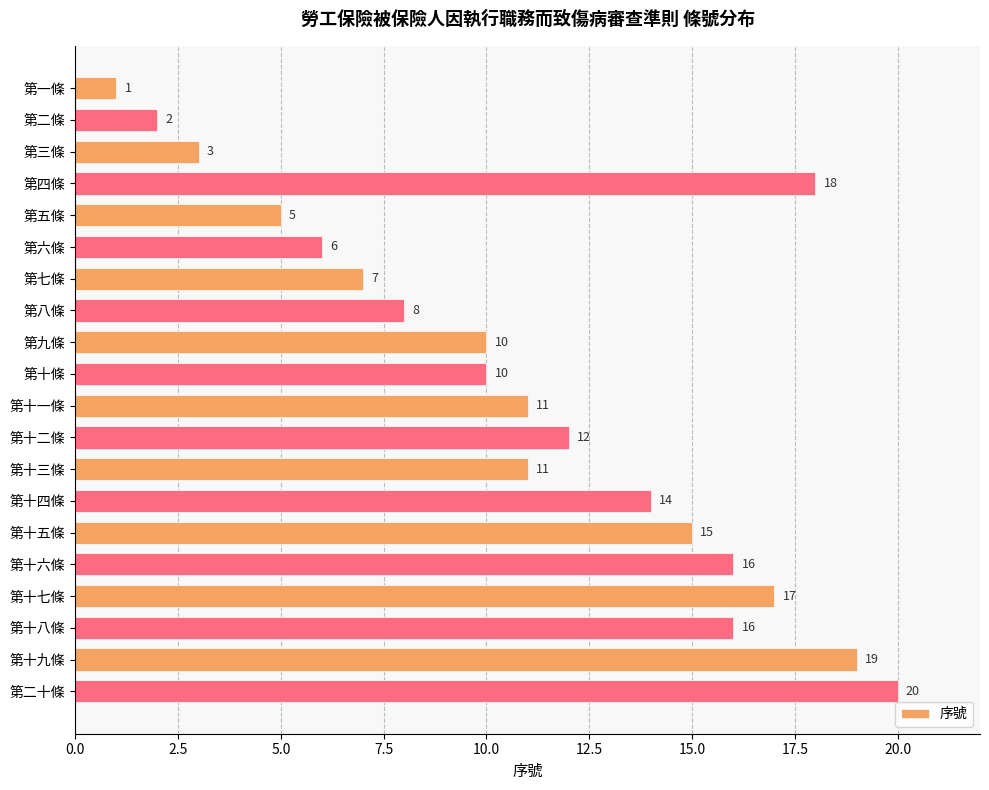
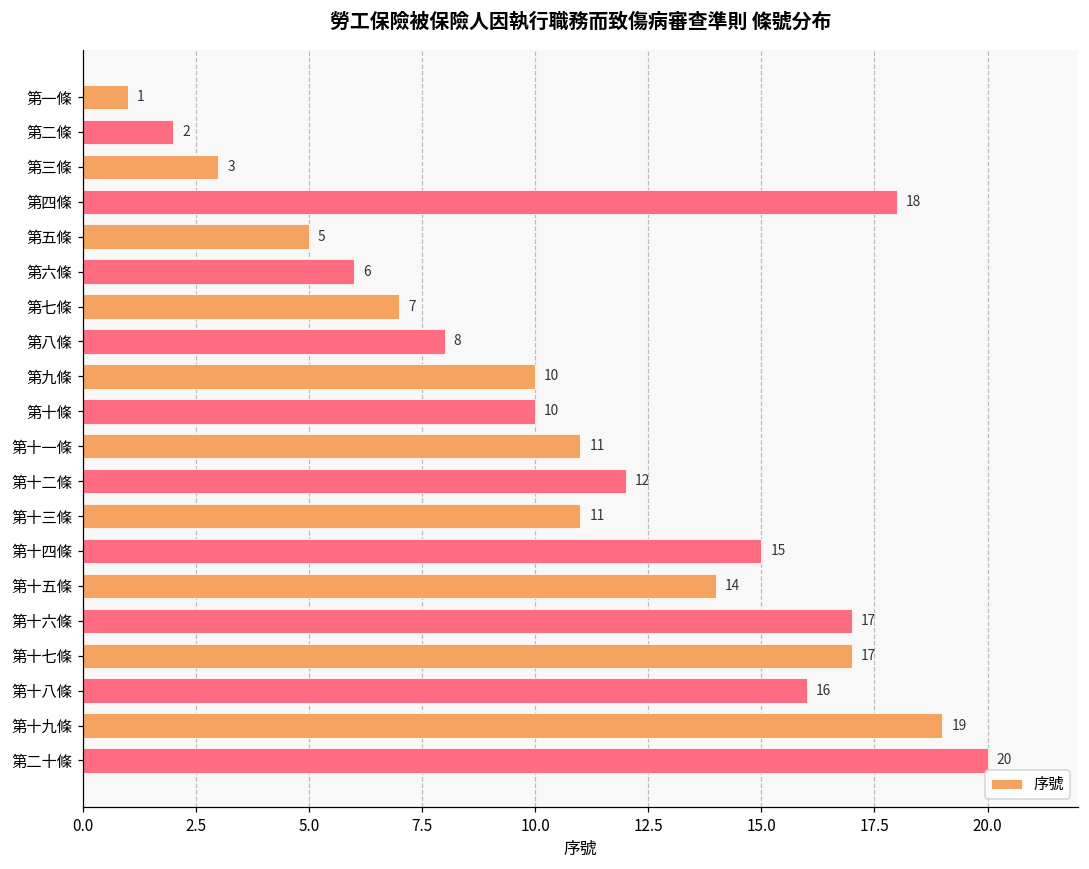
  {
    "第一條": 1,
    "第二條": 2,
    "第三條": 3,
    "第四條": 18,
    "第五條": 5,
    "第六條": 6,
    "第七條": 7,
    "第八條": 8,
    "第九條": 10,
    "第十條": 10,
    "第十一條": 11,
    "第十二條": 12,
    "第十三條": 11,
-   "第十四條": 14,
-   "第十五條": 15,
-   "第十六條": 16,
+   "第十四條": 15,
+   "第十五條": 14,
+   "第十六條": 17,
    "第十七條": 17,
    "第十八條": 16,
    "第十九條": 19,
    "第二十條": 20
  }
